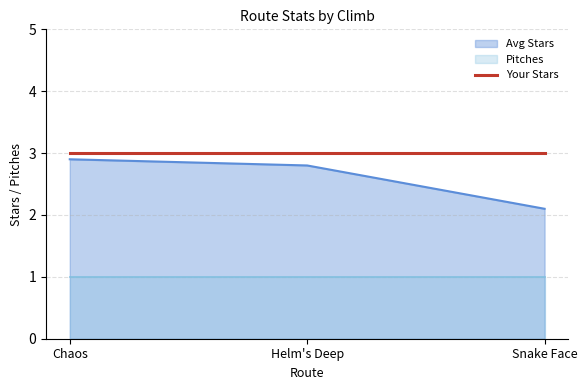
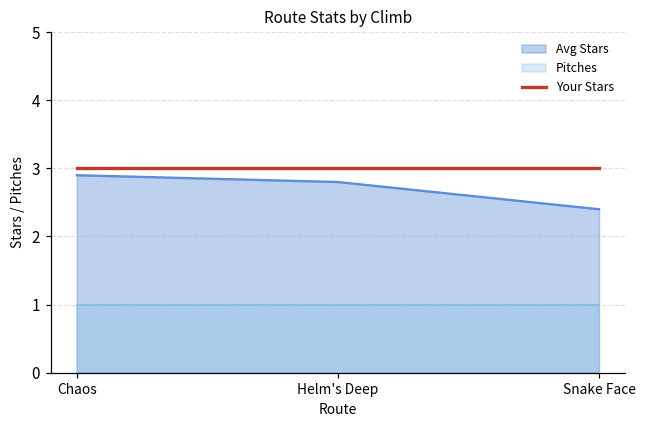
  {
    "Avg Stars": {
      "Chaos": 2.9,
      "Helm's Deep": 2.8,
-     "Snake Face": 2.1
+     "Snake Face": 2.4
    },
    "Pitches": {
      "Chaos": 1.0,
      "Helm's Deep": 1.0,
      "Snake Face": 1.0
    },
    "Your Stars": {
      "Chaos": 3.0,
      "Helm's Deep": 3.0,
      "Snake Face": 3.0
    }
  }
